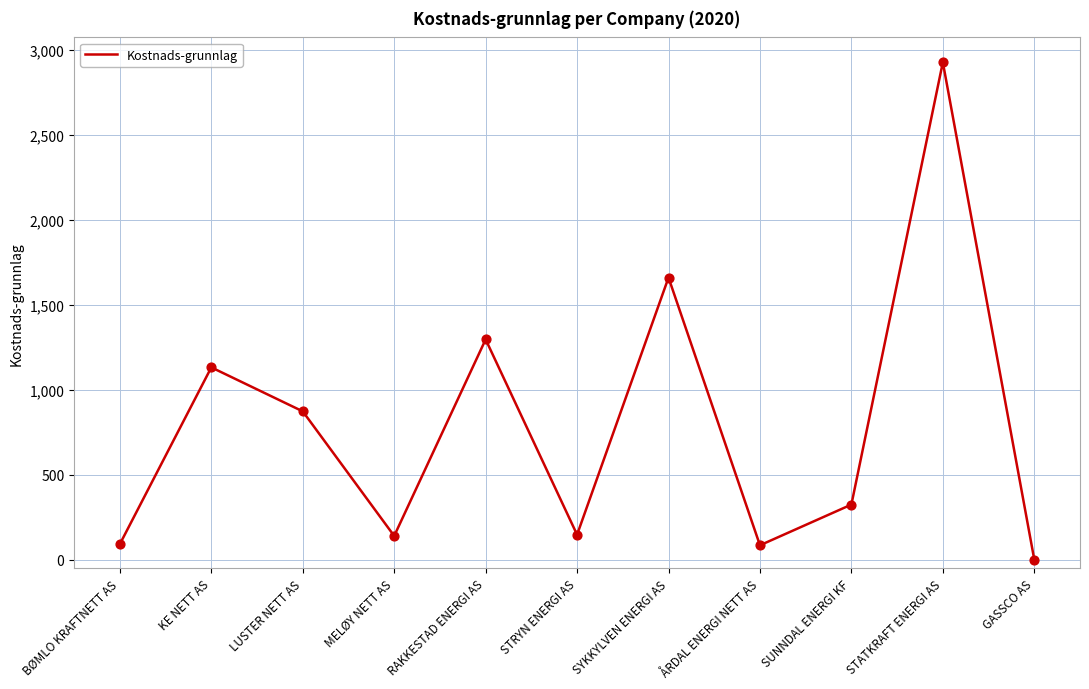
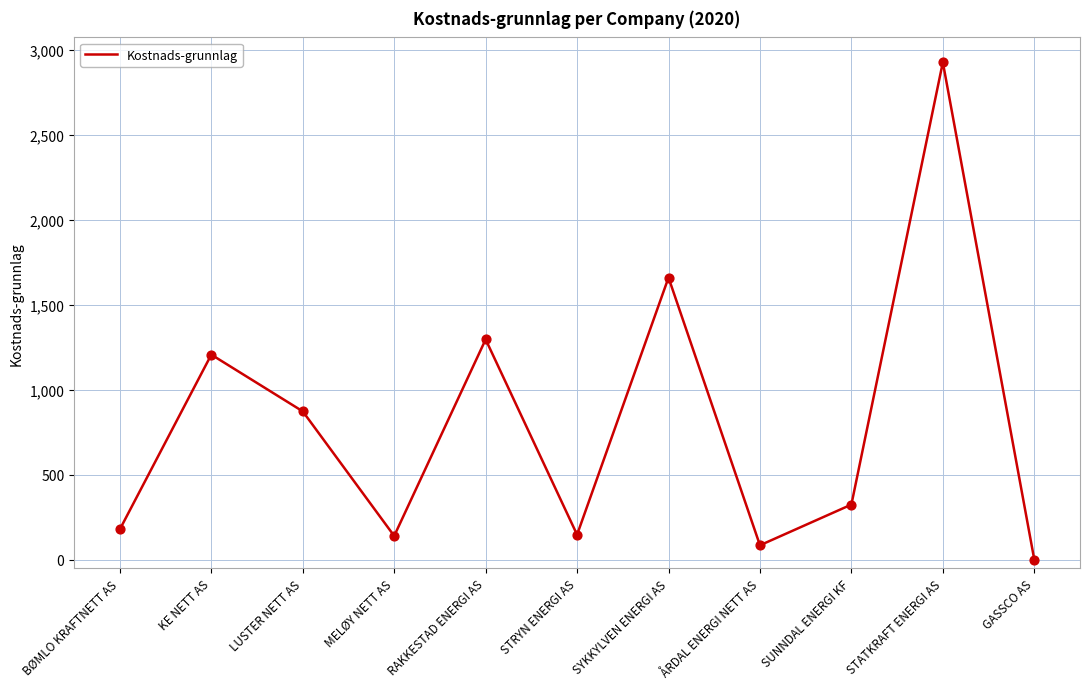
  {
-   "BØMLO KRAFTNETT AS": "90",
-   "KE NETT AS": "1,130",
+   "BØMLO KRAFTNETT AS": "180",
+   "KE NETT AS": "1,210",
    "LUSTER NETT AS": "870",
    "MELØY NETT AS": "140",
    "RAKKESTAD ENERGI AS": "1,300",
    "STRYN ENERGI AS": "150",
    "SYKKYLVEN ENERGI AS": "1,660",
    "ÅRDAL ENERGI NETT AS": "80",
    "SUNNDAL ENERGI KF": "320",
    "STATKRAFT ENERGI AS": "2,930",
    "GASSCO AS": "0"
  }
